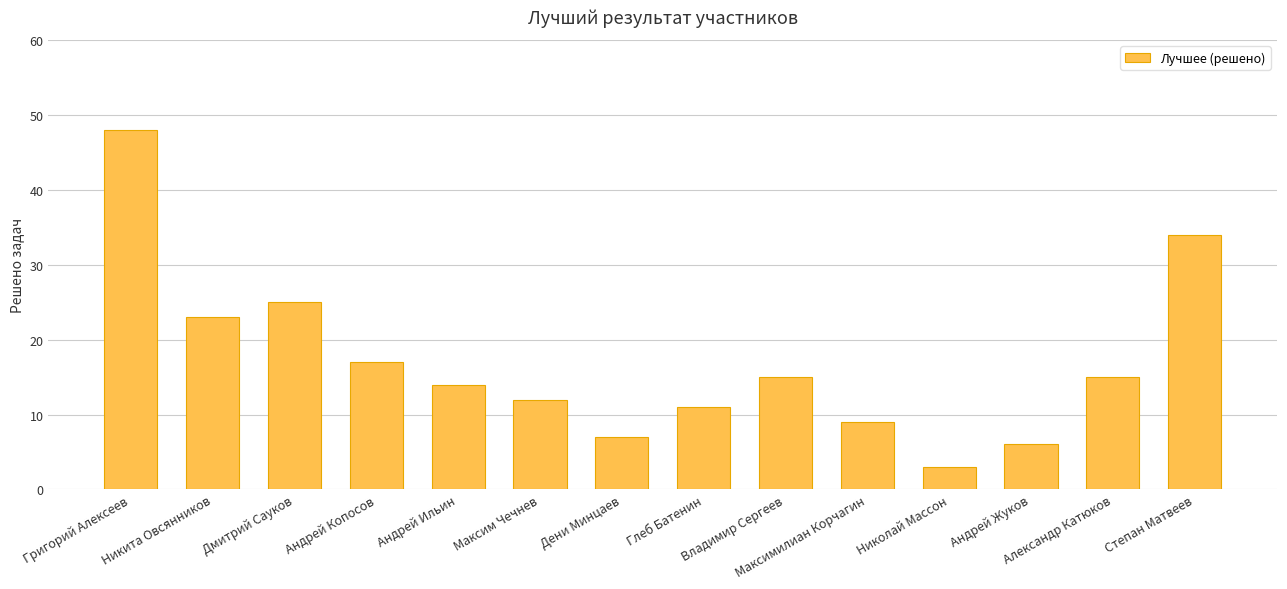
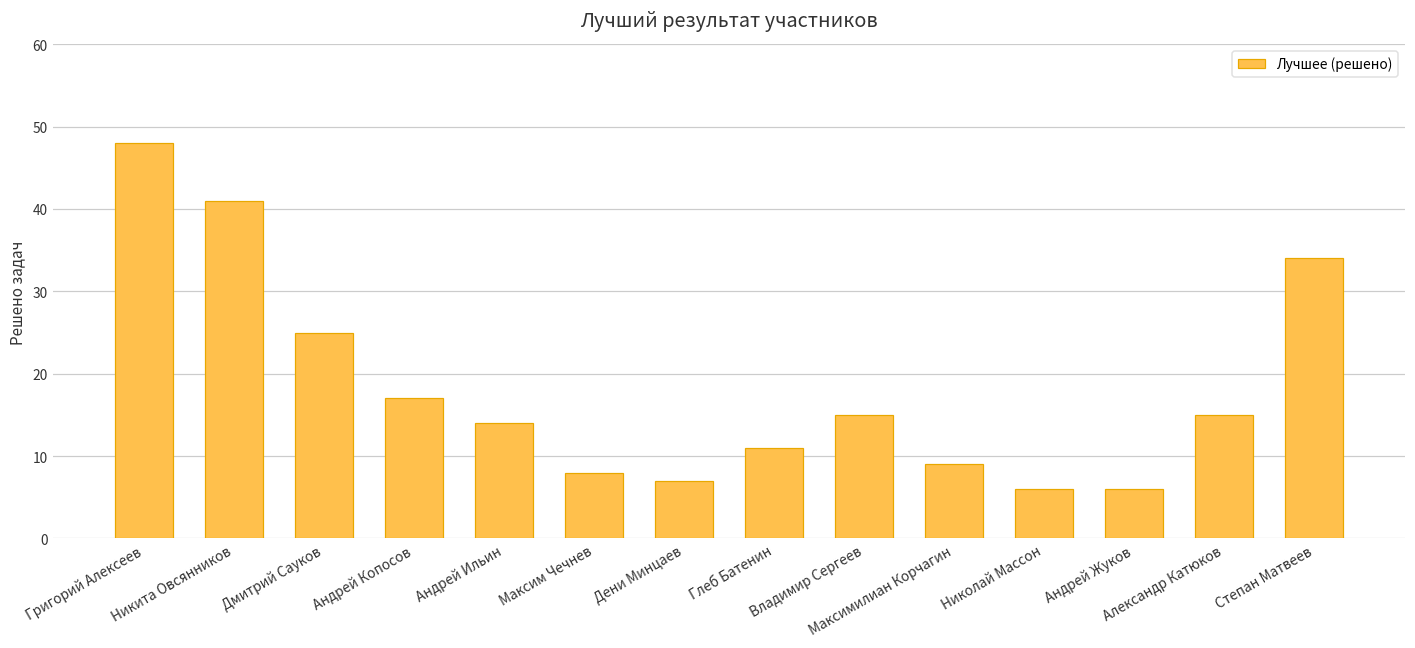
  {
    "Григорий Алексеев": 48,
-   "Никита Овсянников": 23,
+   "Никита Овсянников": 41,
    "Дмитрий Сауков": 25,
    "Андрей Копосов": 17,
    "Андрей Ильин": 14,
-   "Максим Чечнев": 12,
+   "Максим Чечнев": 8,
    "Дени Минцаев": 7,
    "Глеб Батенин": 11,
    "Владимир Сергеев": 15,
    "Максимилиан Корчагин": 9,
-   "Николай Массон": 3,
+   "Николай Массон": 6,
    "Андрей Жуков": 6,
    "Александр Катюков": 15,
    "Степан Матвеев": 34
  }
